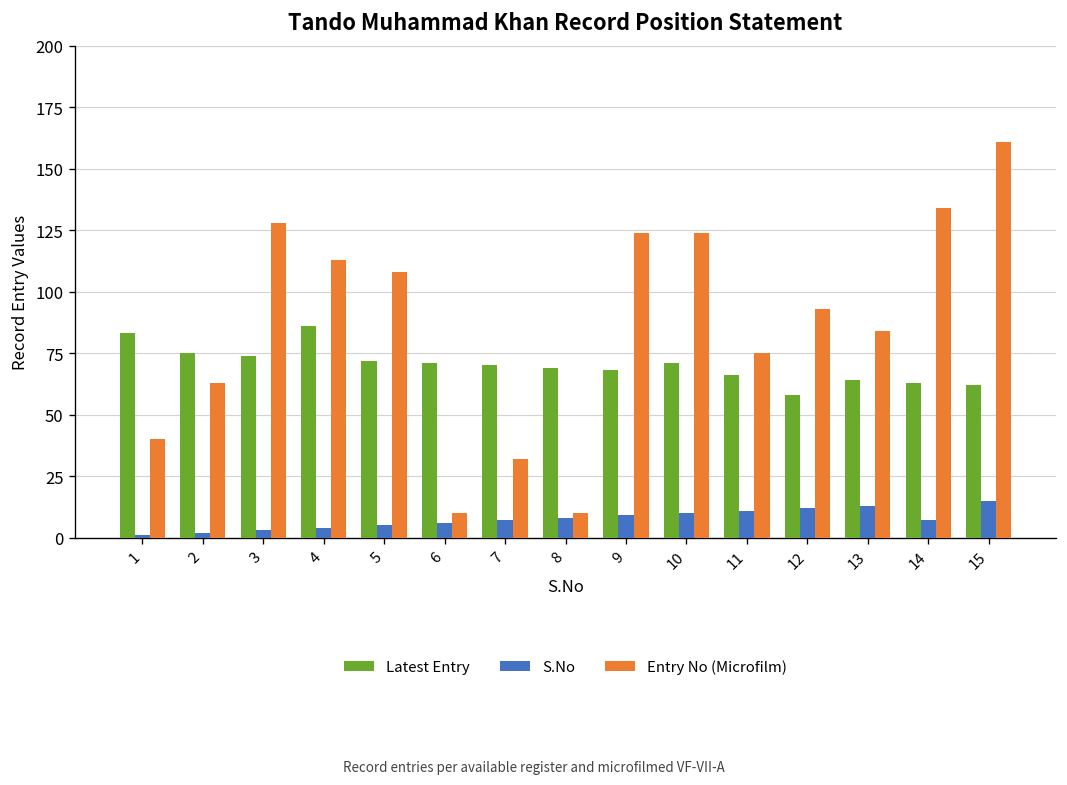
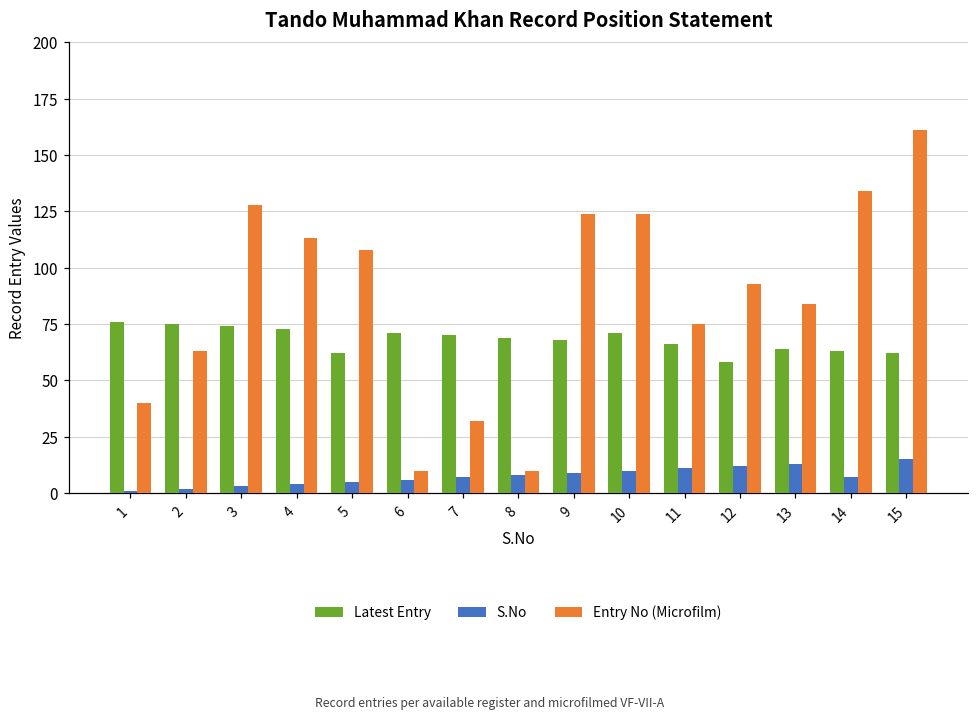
  {
    "Latest Entry": {
-     "1": 83,
+     "1": 76,
      "2": 75,
      "3": 74,
-     "4": 86,
-     "5": 72,
+     "4": 73,
+     "5": 62,
      "6": 71,
      "7": 70,
      "8": 69,
      "9": 68,
      "10": 71,
      "11": 66,
      "12": 58,
      "13": 64,
      "14": 63,
      "15": 62
    },
    "S.No": {
      "2": 2,
      "3": 3,
      "4": 4,
      "5": 5,
      "6": 6,
      "7": 7,
      "8": 8,
      "9": 9,
      "10": 10,
      "11": 11,
      "12": 12,
      "13": 13,
      "14": 7,
      "15": 15
    },
    "Entry No (Microfilm)": {
      "1": 40,
      "2": 63,
      "3": 128,
      "4": 113,
      "5": 108,
      "6": 10,
      "7": 32,
      "8": 10,
      "9": 124,
      "10": 124,
      "11": 75,
      "12": 93,
      "13": 84,
      "14": 134,
      "15": 161
    }
  }
